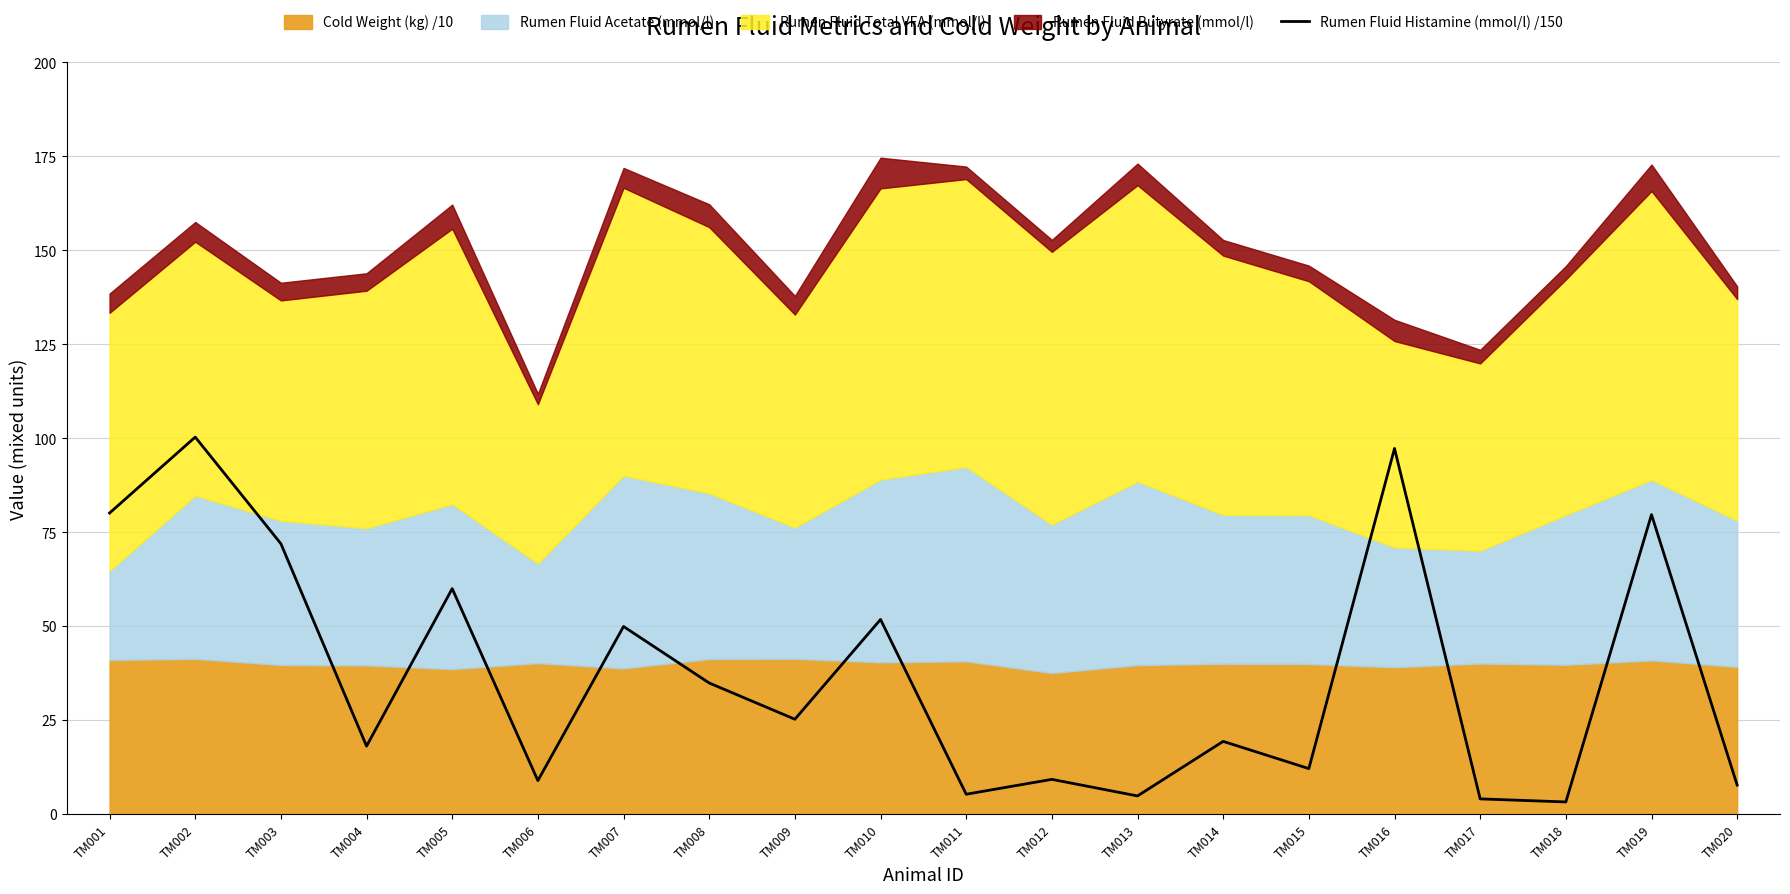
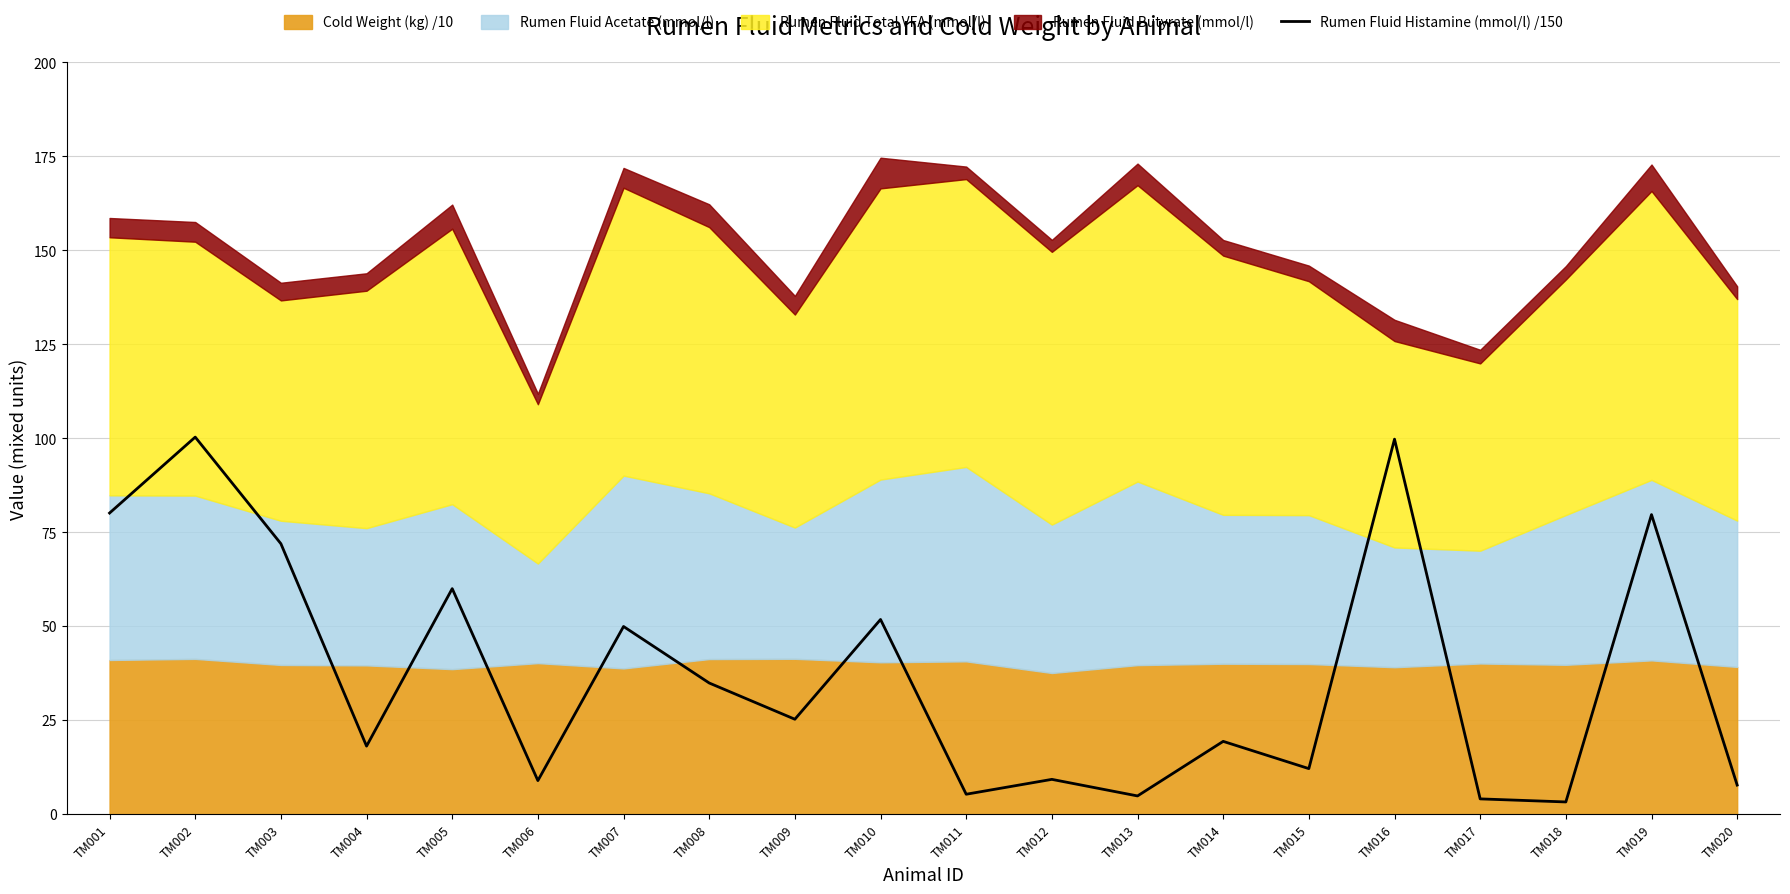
  {
    "Rumen Fluid Histamine (mmol/l) /150": {
      "TM001": 80,
      "TM002": 100,
      "TM003": 72,
      "TM004": 18,
      "TM005": 60,
      "TM006": 9,
      "TM007": 50,
      "TM008": 35,
      "TM009": 25,
      "TM010": 52,
      "TM011": 5,
      "TM012": 9,
      "TM013": 5,
      "TM014": 19,
      "TM015": 12,
-     "TM016": 97,
+     "TM016": 100,
      "TM017": 4,
      "TM018": 3,
      "TM019": 80,
      "TM020": 8
    },
    "Cold Weight (kg) /10": {
      "TM001": 41,
      "TM002": 41,
      "TM003": 40,
      "TM004": 40,
      "TM005": 39,
      "TM006": 40,
      "TM007": 39,
      "TM008": 41,
      "TM009": 41,
      "TM010": 40,
      "TM011": 41,
      "TM012": 38,
      "TM013": 40,
      "TM014": 40,
      "TM015": 40,
      "TM016": 39,
      "TM017": 40,
      "TM018": 40,
      "TM019": 41,
      "TM020": 39
    },
    "Rumen Fluid Acetate (mmol/l)": {
-     "TM001": 24,
+     "TM001": 44,
      "TM002": 43,
      "TM003": 38,
      "TM004": 37,
      "TM005": 44,
      "TM006": 27,
      "TM007": 51,
      "TM008": 44,
      "TM009": 35,
      "TM010": 49,
      "TM011": 52,
      "TM012": 39,
      "TM013": 49,
      "TM014": 40,
      "TM015": 40,
      "TM016": 32,
      "TM017": 30,
      "TM018": 40,
      "TM019": 48,
      "TM020": 39
    },
    "Rumen Fluid Total VFA (mmol/l)": {
      "TM001": 69,
      "TM002": 68,
      "TM003": 59,
      "TM004": 63,
      "TM005": 73,
      "TM006": 42,
      "TM007": 77,
      "TM008": 71,
      "TM009": 57,
      "TM010": 77,
      "TM011": 77,
      "TM012": 73,
      "TM013": 79,
      "TM014": 69,
      "TM015": 62,
      "TM016": 55,
      "TM017": 50,
      "TM018": 63,
      "TM019": 77,
      "TM020": 59
    },
    "Rumen Fluid Butyrate (mmol/l)": {
      "TM001": 5,
      "TM002": 5,
      "TM003": 5,
      "TM004": 5,
      "TM005": 6,
      "TM006": 3,
      "TM007": 5,
      "TM008": 6,
      "TM009": 5,
      "TM010": 8,
      "TM011": 3,
      "TM012": 3,
      "TM013": 6,
      "TM014": 4,
      "TM015": 4,
      "TM016": 6,
      "TM017": 4,
      "TM018": 4,
      "TM019": 7,
      "TM020": 3
    }
  }
